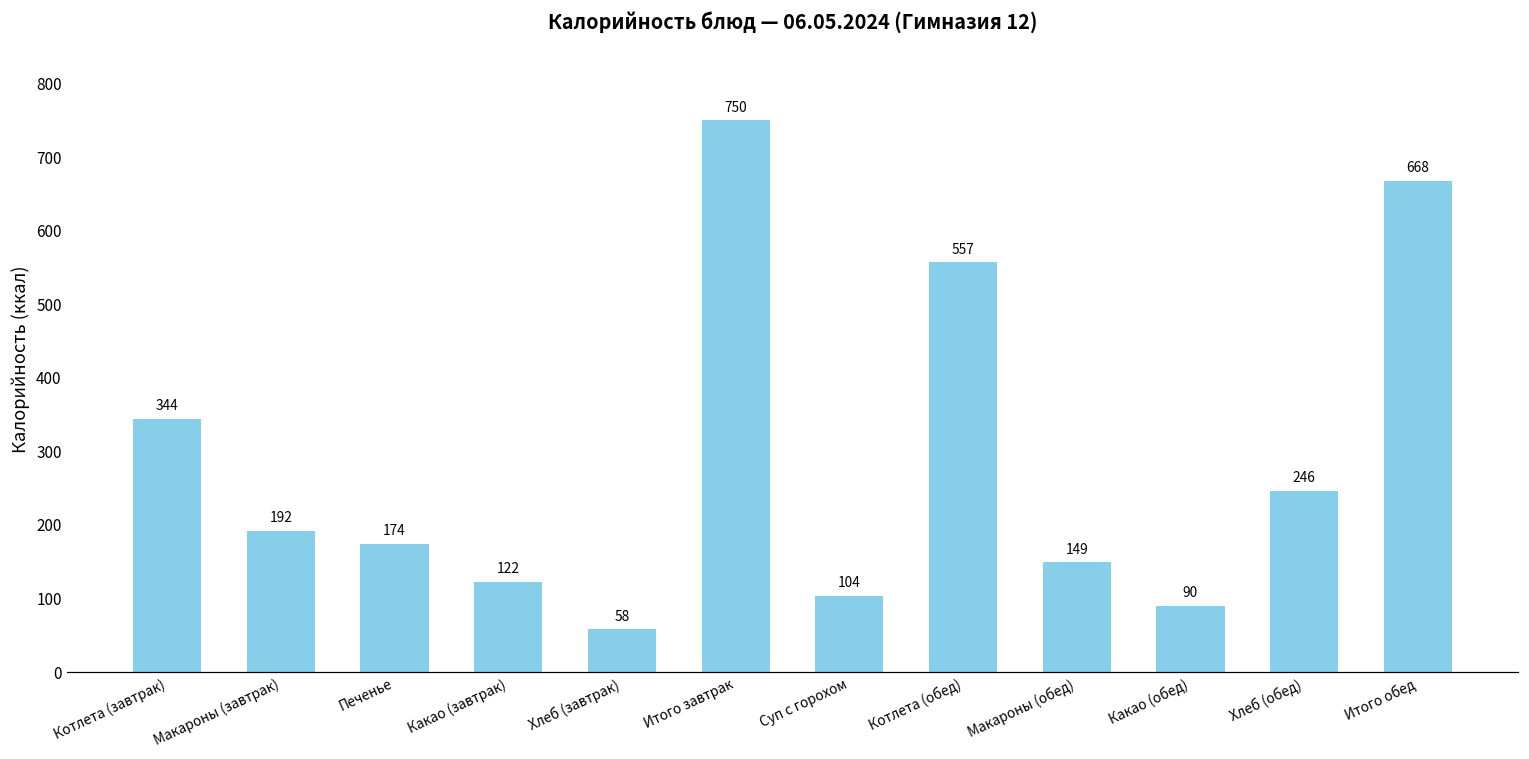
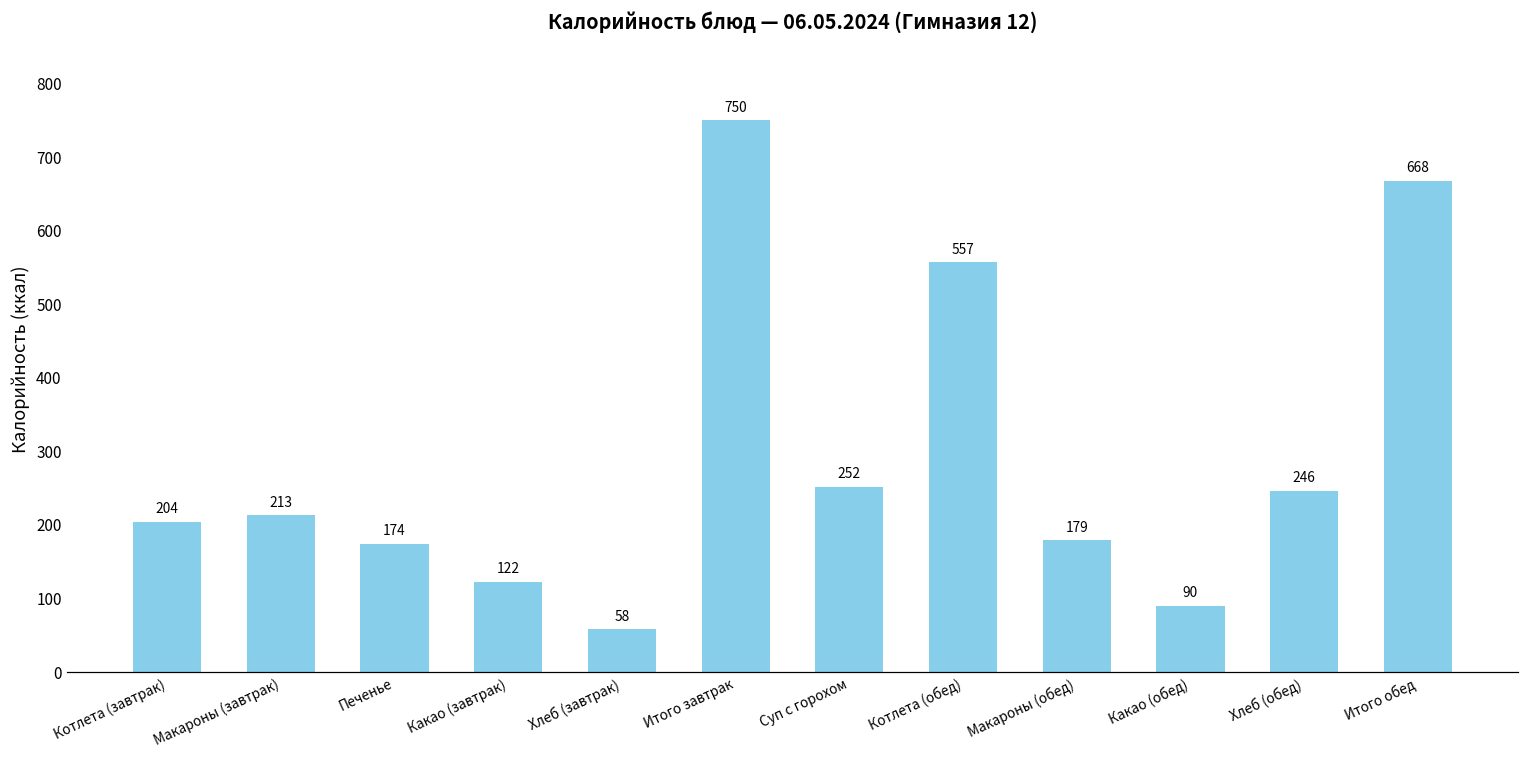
  {
-   "Котлета (завтрак)": 344,
-   "Макароны (завтрак)": 192,
+   "Котлета (завтрак)": 204,
+   "Макароны (завтрак)": 213,
    "Печенье": 174,
    "Какао (завтрак)": 122,
    "Хлеб (завтрак)": 58,
    "Итого завтрак": 750,
-   "Суп с горохом": 104,
+   "Суп с горохом": 252,
    "Котлета (обед)": 557,
-   "Макароны (обед)": 149,
+   "Макароны (обед)": 179,
    "Какао (обед)": 90,
    "Хлеб (обед)": 246,
    "Итого обед": 668
  }
